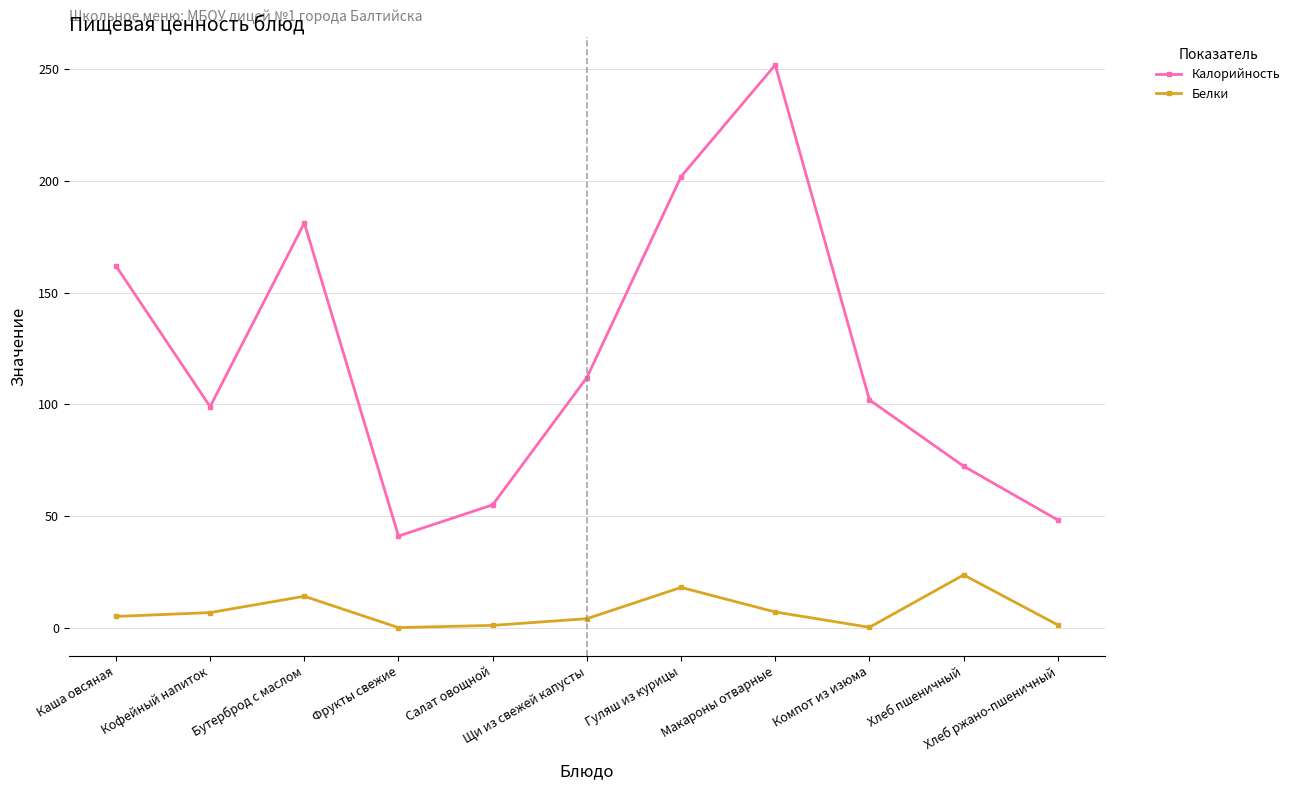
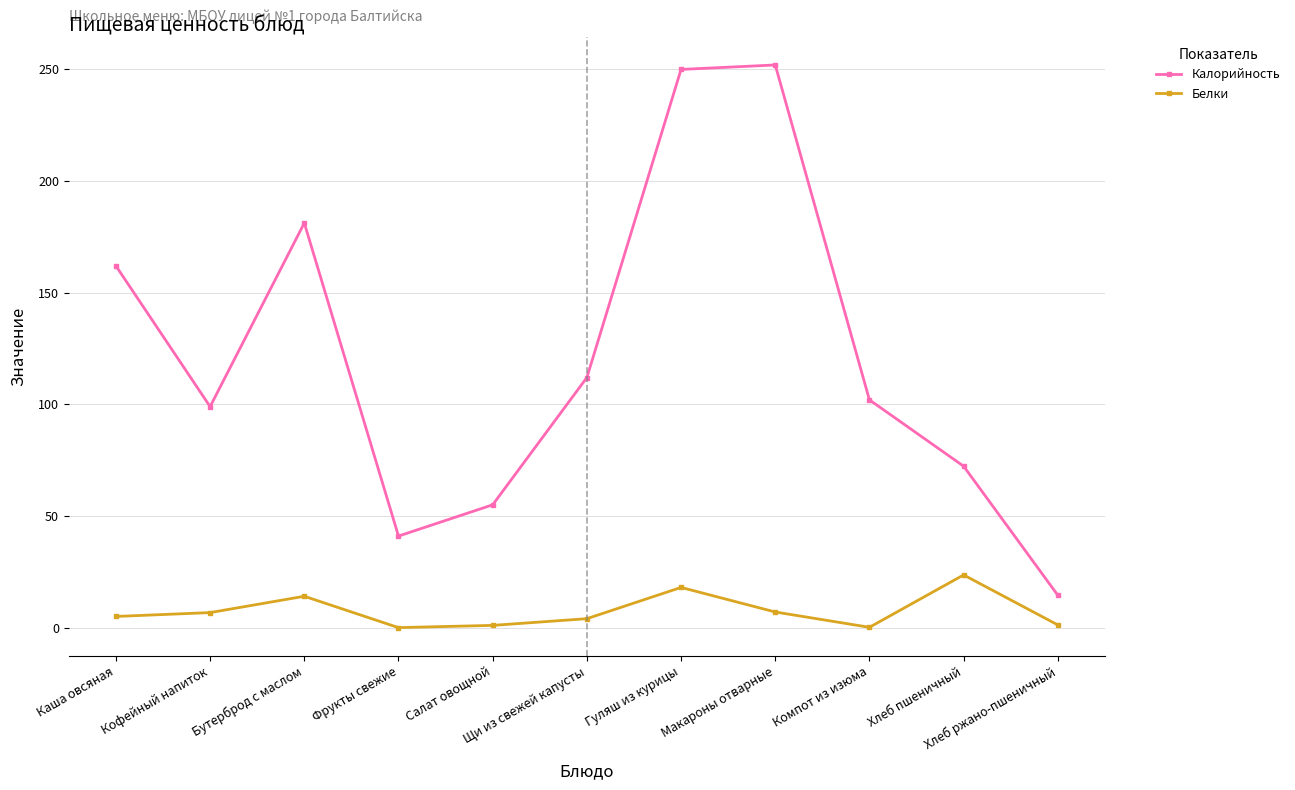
  {
    "Калорийность": {
      "Каша овсяная": 162,
      "Кофейный напиток": 99,
      "Бутерброд с маслом": 181,
      "Фрукты свежие": 41,
      "Салат овощной": 55,
      "Щи из свежей капусты": 112,
-     "Гуляш из курицы": 202,
+     "Гуляш из курицы": 250,
      "Макароны отварные": 252,
      "Компот из изюма": 102,
      "Хлеб пшеничный": 72,
-     "Хлеб ржано-пшеничный": 48
+     "Хлеб ржано-пшеничный": 15
    },
    "Белки": {
      "Каша овсяная": 5,
      "Кофейный напиток": 7,
      "Бутерброд с маслом": 14,
      "Фрукты свежие": 0,
      "Салат овощной": 1,
      "Щи из свежей капусты": 4,
      "Гуляш из курицы": 18,
      "Макароны отварные": 7,
      "Компот из изюма": 0,
      "Хлеб пшеничный": 24,
      "Хлеб ржано-пшеничный": 1
    }
  }
